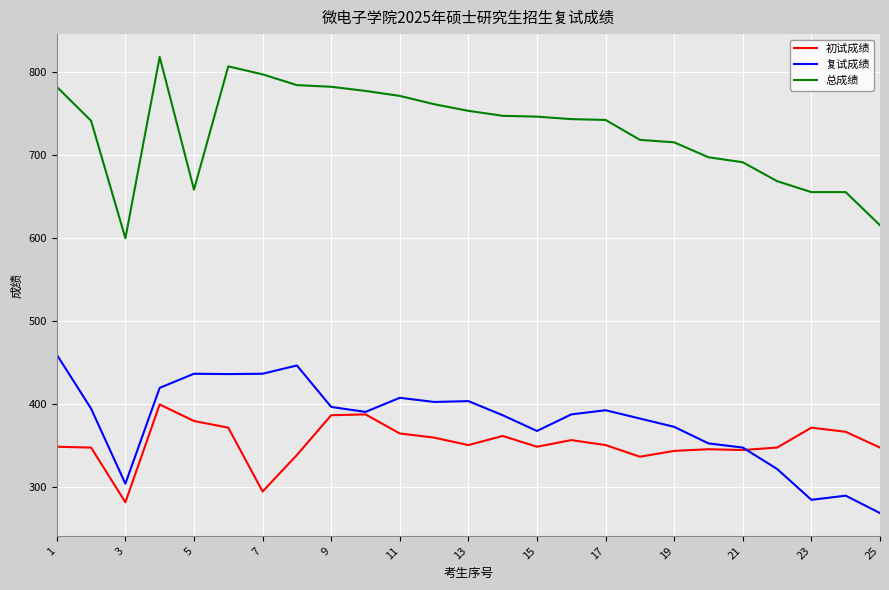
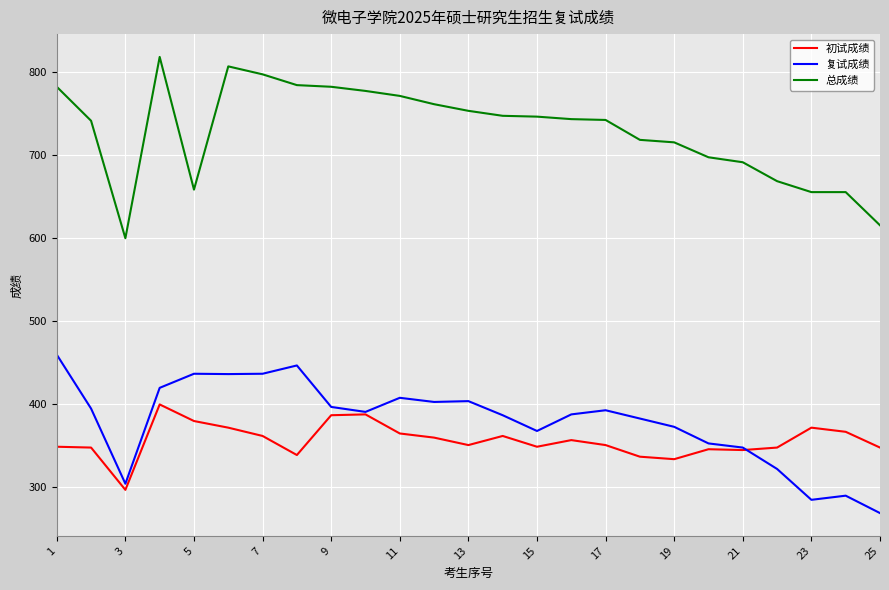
  {
    "初试成绩": {
      "1": 350,
-     "3": 280,
+     "3": 300,
      "5": 380,
-     "7": 290,
+     "7": 360,
      "9": 390,
      "11": 360,
      "13": 350,
      "15": 350,
      "17": 350,
-     "19": 340,
+     "19": 330,
      "23": 370,
      "25": 350
    },
    "复试成绩": {
      "1": 460,
      "3": 300,
      "5": 440,
      "7": 440,
      "9": 400,
      "11": 410,
      "13": 400,
      "15": 370,
      "17": 390,
      "19": 370,
      "23": 280,
      "25": 270
    },
    "总成绩": {
      "1": 780,
      "3": 600,
      "5": 660,
      "7": 800,
      "9": 780,
      "11": 770,
      "13": 750,
      "15": 750,
      "17": 740,
      "19": 720,
      "21": 690,
      "23": 660,
      "25": 620
    }
  }
